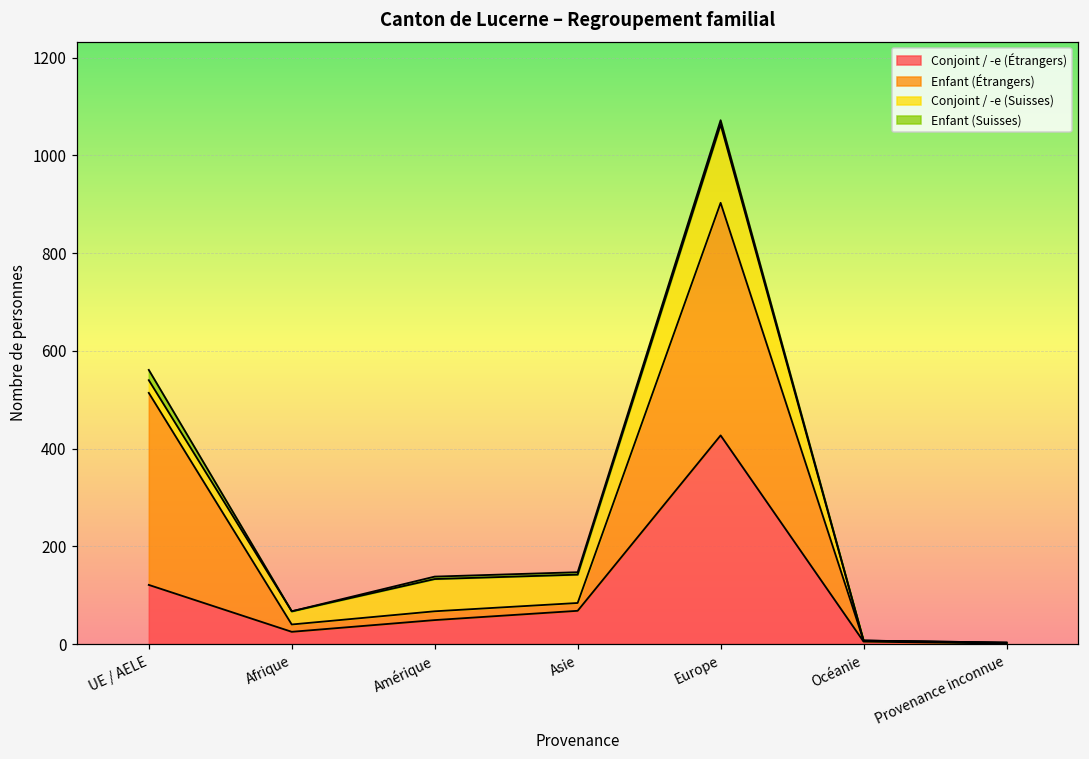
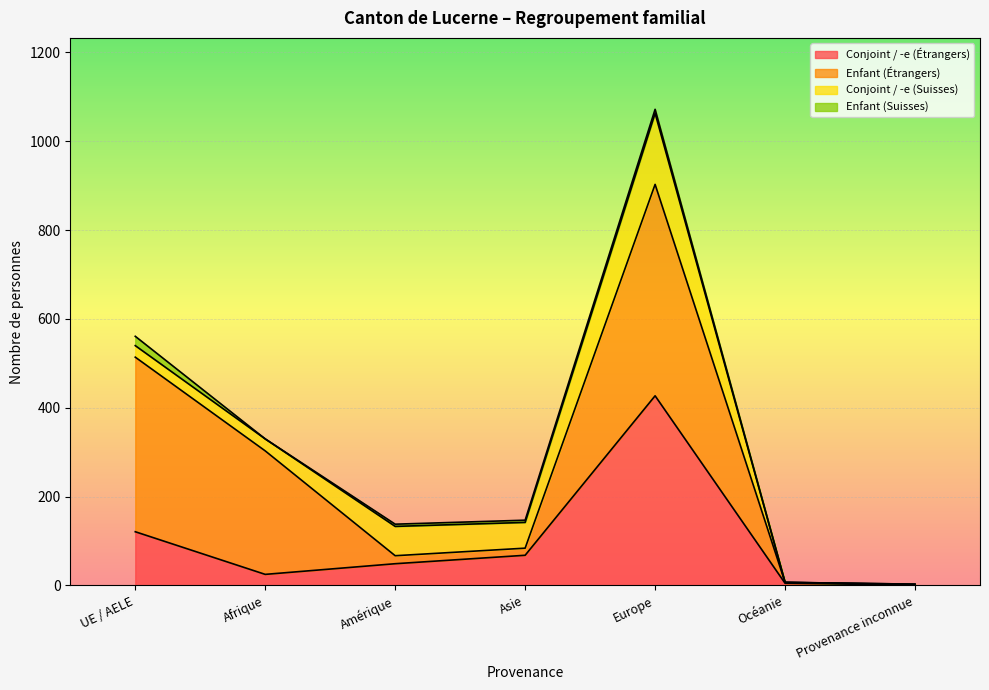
  {
    "Conjoint / -e (Étrangers)": {
      "UE / AELE": 120,
      "Afrique": 30,
      "Amérique": 50,
      "Asie": 70,
      "Europe": 430
    },
    "Enfant (Étrangers)": {
      "UE / AELE": 390,
-     "Afrique": 20,
+     "Afrique": 280,
      "Amérique": 20,
      "Asie": 20,
      "Europe": 480
    },
    "Conjoint / -e (Suisses)": {
      "UE / AELE": 30,
      "Europe": 160
    },
    "Enfant (Suisses)": {
      "UE / AELE": 20,
      "Europe": 10
    }
  }
